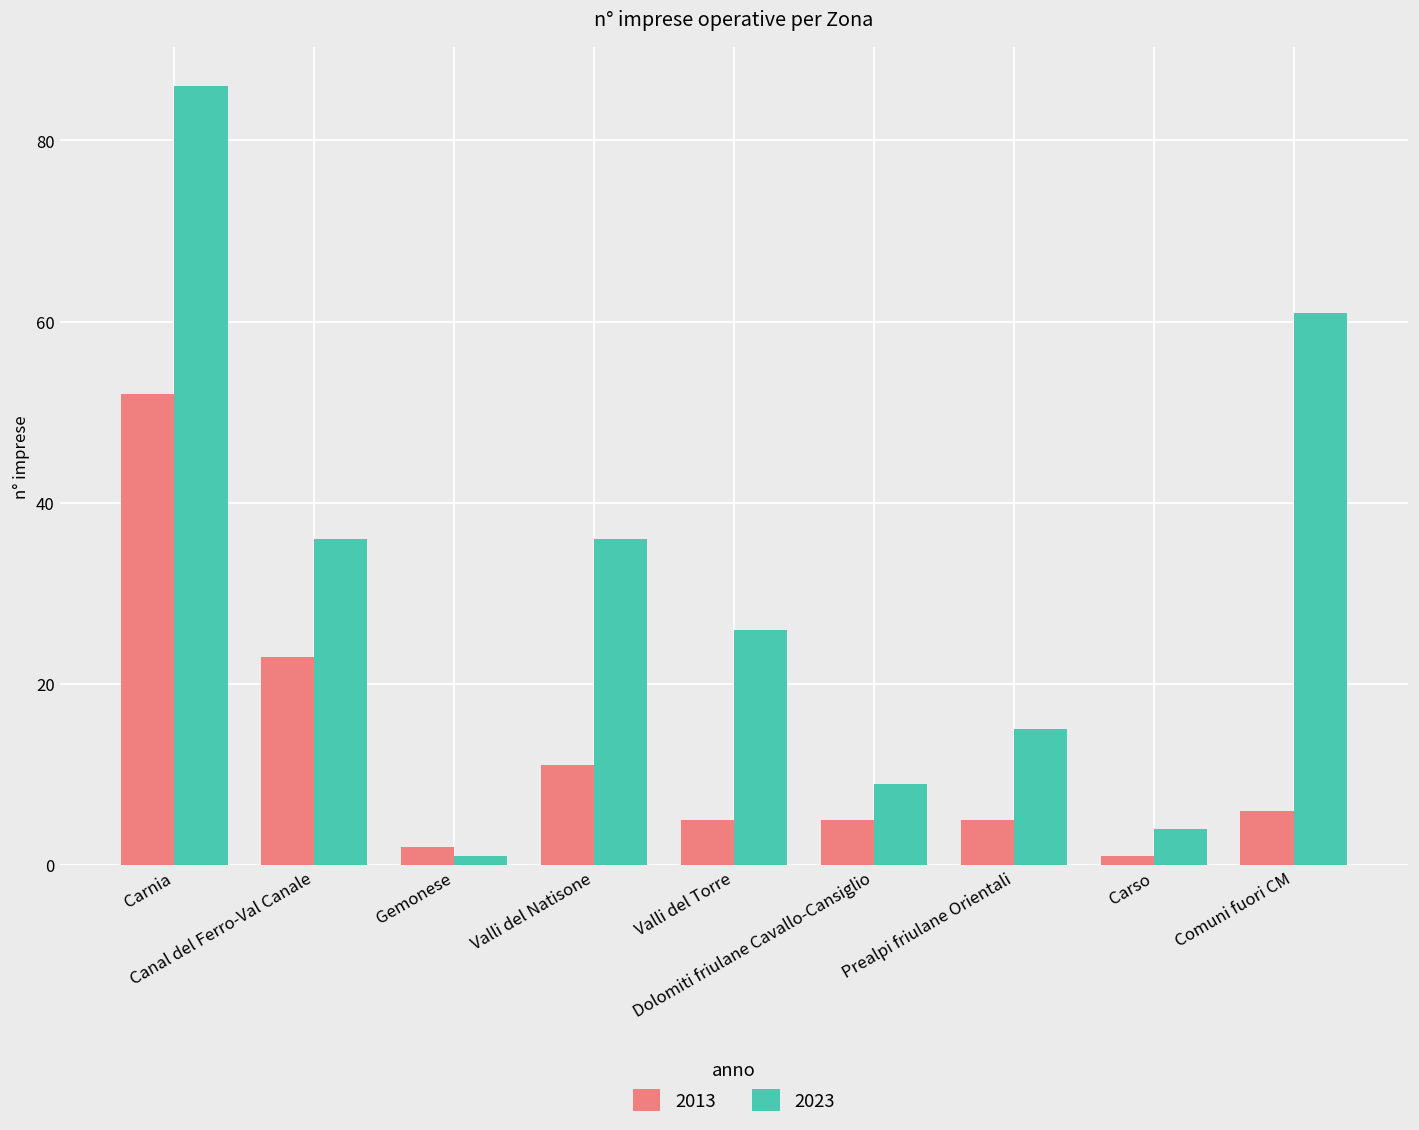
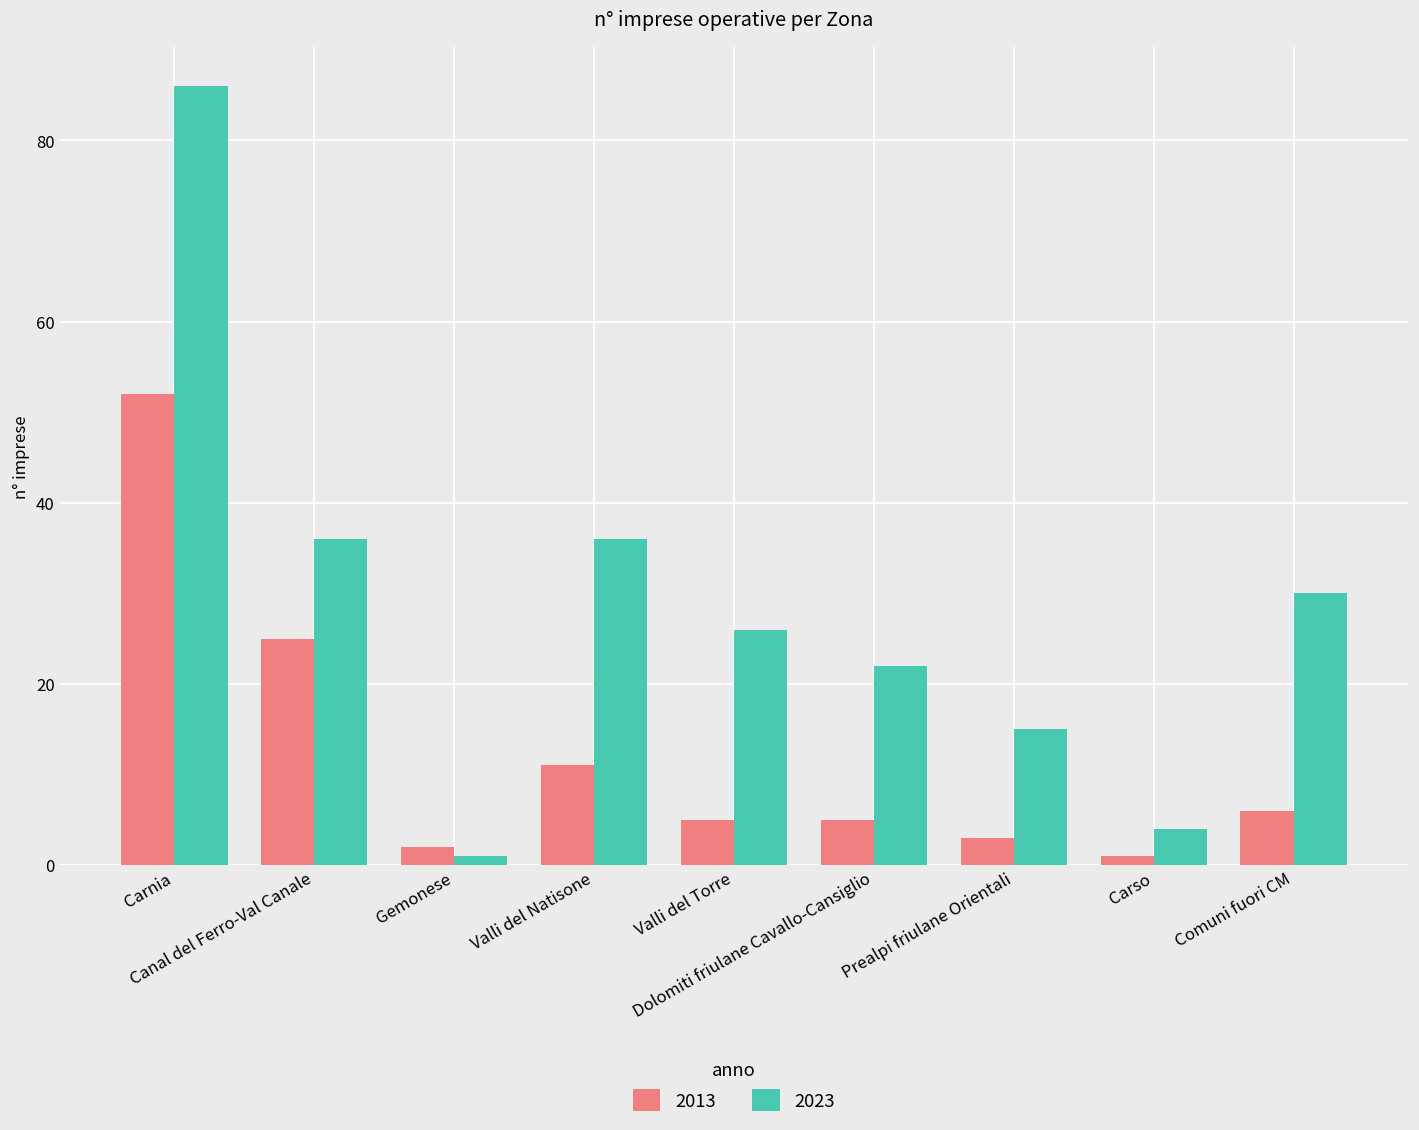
  {
    "2013": {
      "Carnia": 52,
-     "Canal del Ferro-Val Canale": 23,
+     "Canal del Ferro-Val Canale": 25,
      "Gemonese": 2,
      "Valli del Natisone": 11,
      "Valli del Torre": 5,
      "Dolomiti friulane Cavallo-Cansiglio": 5,
-     "Prealpi friulane Orientali": 5,
+     "Prealpi friulane Orientali": 3,
      "Carso": 1,
      "Comuni fuori CM": 6
    },
    "2023": {
      "Carnia": 86,
      "Canal del Ferro-Val Canale": 36,
      "Gemonese": 1,
      "Valli del Natisone": 36,
      "Valli del Torre": 26,
-     "Dolomiti friulane Cavallo-Cansiglio": 9,
+     "Dolomiti friulane Cavallo-Cansiglio": 22,
      "Prealpi friulane Orientali": 15,
      "Carso": 4,
-     "Comuni fuori CM": 61
+     "Comuni fuori CM": 30
    }
  }
